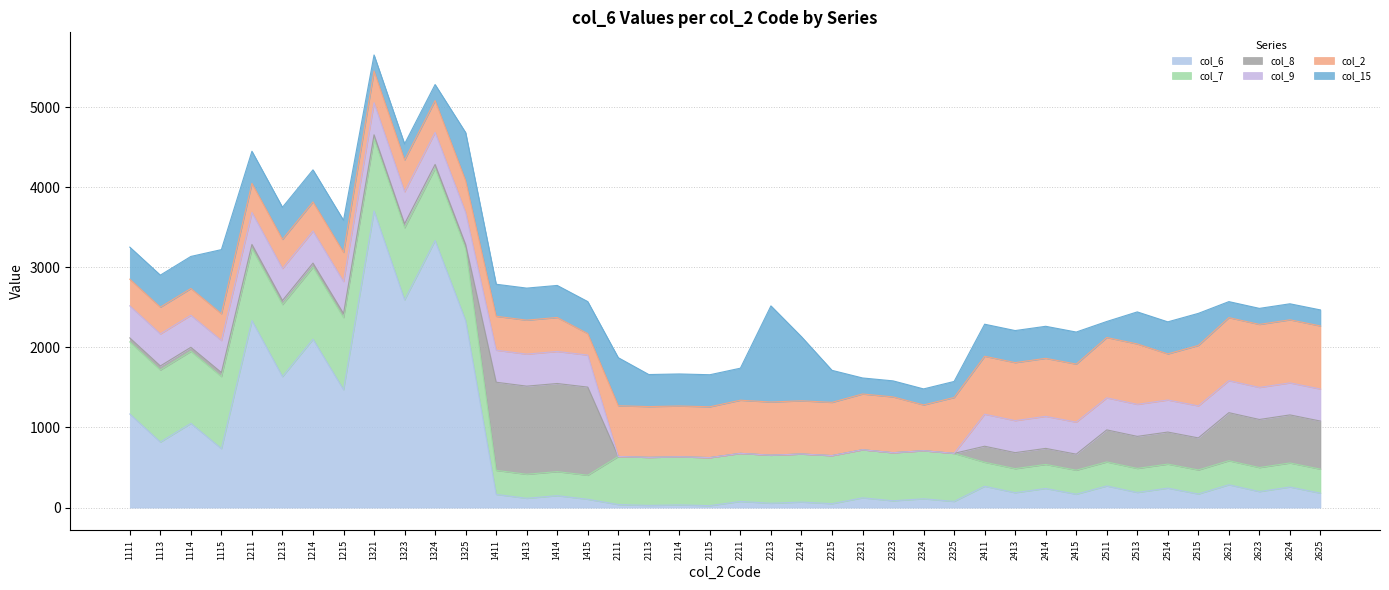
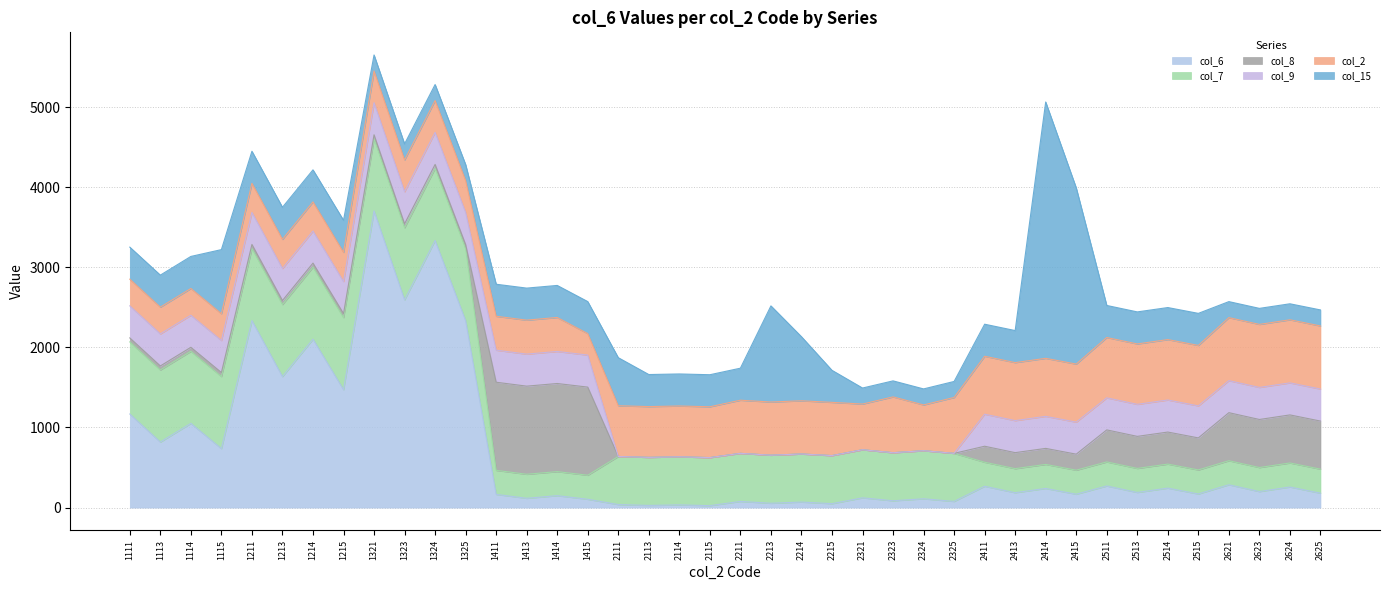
  {
    "col_2": {
      "1111": 300,
      "1113": 300,
      "1114": 300,
      "1115": 300,
      "1211": 400,
      "1213": 400,
      "1214": 400,
      "1215": 400,
      "1321": 400,
      "1323": 400,
      "1324": 400,
      "1325": 400,
      "1411": 400,
      "1413": 400,
      "1414": 400,
      "1415": 300,
      "2111": 600,
      "2113": 600,
      "2114": 600,
      "2115": 600,
      "2211": 700,
      "2213": 700,
      "2214": 700,
      "2215": 700,
-     "2321": 700,
+     "2321": 600,
      "2323": 700,
      "2324": 600,
      "2325": 700,
      "2411": 700,
      "2413": 700,
      "2414": 700,
      "2415": 700,
      "2511": 800,
      "2513": 800,
-     "2514": 600,
+     "2514": 800,
      "2515": 800,
      "2621": 800,
      "2623": 800,
      "2624": 800,
      "2625": 800
    },
    "col_15": {
      "1111": 400,
      "1113": 400,
      "1114": 400,
      "1115": 800,
      "1211": 400,
      "1213": 400,
      "1214": 400,
      "1215": 400,
      "1321": 200,
      "1323": 200,
      "1324": 200,
-     "1325": 600,
+     "1325": 200,
      "1411": 400,
      "1413": 400,
      "1414": 400,
      "1415": 400,
      "2111": 600,
      "2113": 400,
      "2114": 400,
      "2115": 400,
      "2211": 400,
      "2213": 1200,
      "2214": 800,
      "2215": 400,
      "2321": 200,
      "2323": 200,
      "2324": 200,
      "2325": 200,
      "2411": 400,
      "2413": 400,
-     "2414": 400,
-     "2415": 400,
-     "2511": 200,
+     "2414": 3200,
+     "2415": 2200,
+     "2511": 400,
      "2513": 400,
      "2514": 400,
      "2515": 400,
      "2621": 200,
      "2623": 200,
      "2624": 200,
      "2625": 200
    }
  }
